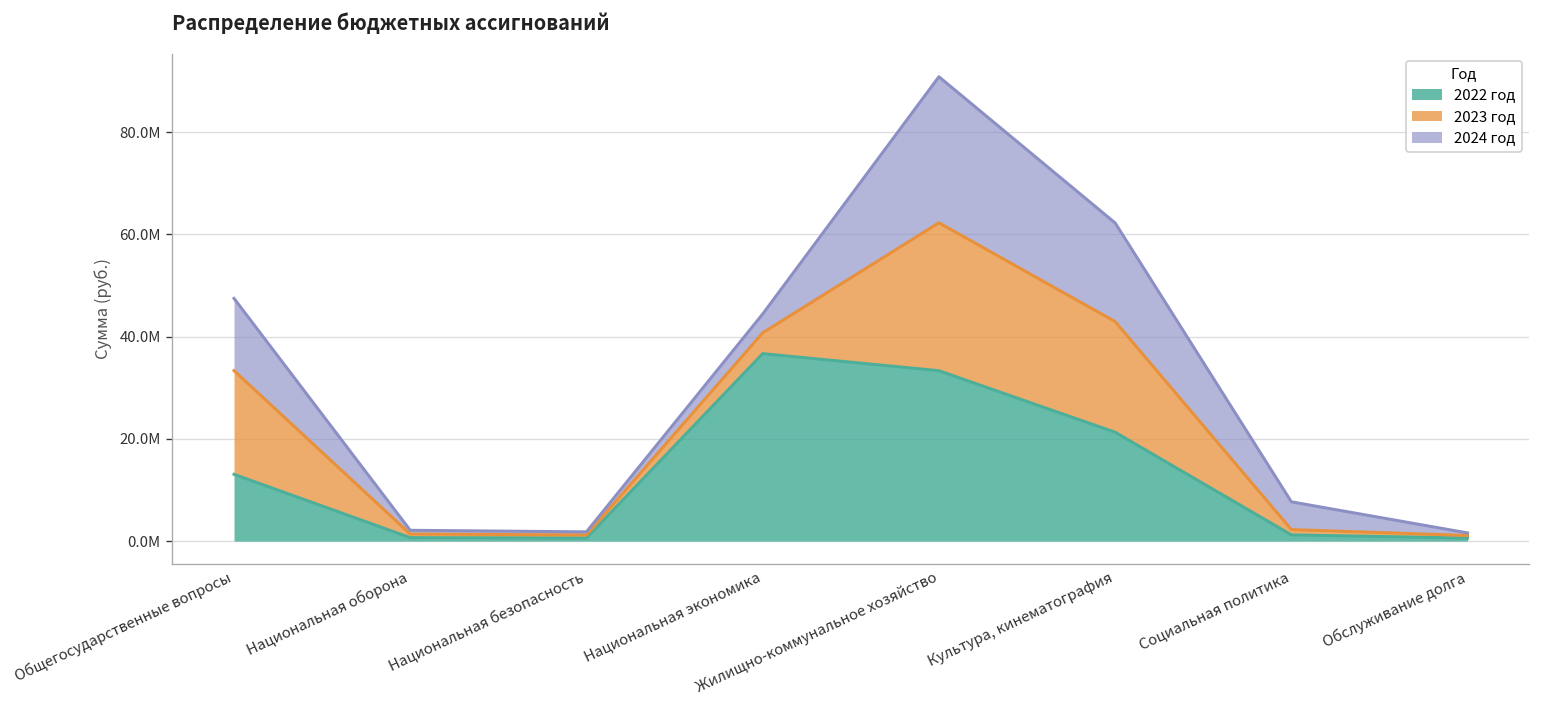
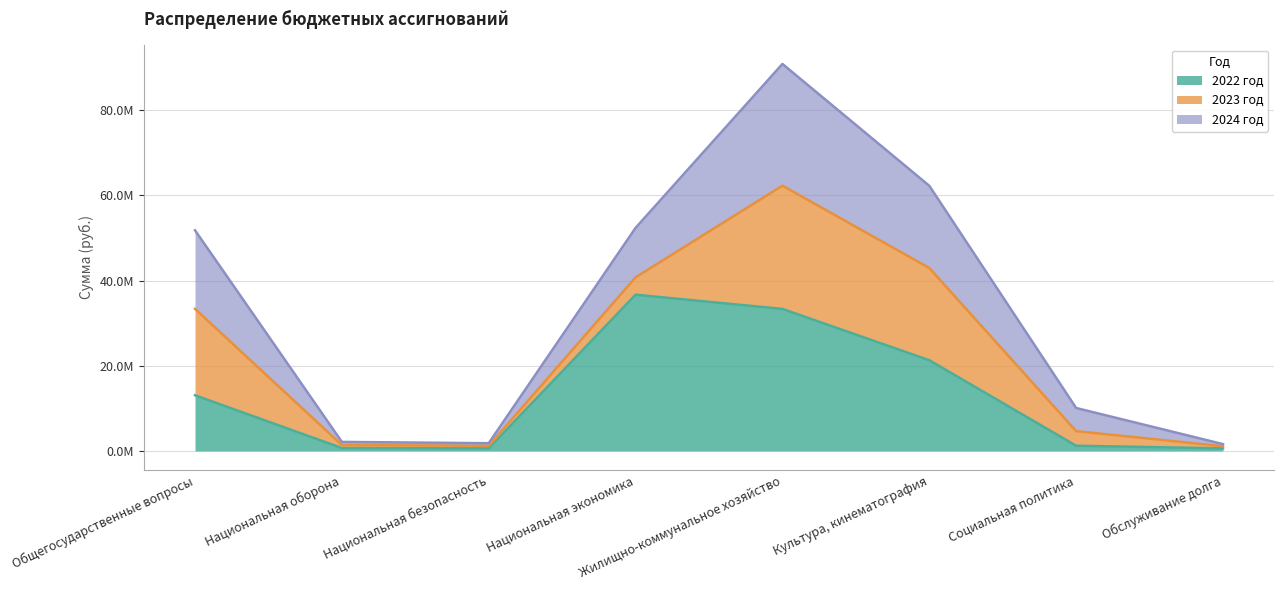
  {
    "2022 год": {
      "Общегосударственные вопросы": 13000000,
      "Национальная оборона": 1000000,
      "Национальная безопасность": 1000000,
      "Национальная экономика": 37000000,
      "Жилищно-коммунальное хозяйство": 33000000,
      "Культура, кинематография": 21000000,
      "Социальная политика": 1000000
    },
    "2023 год": {
      "Общегосударственные вопросы": 20000000,
      "Национальная оборона": 1000000,
      "Национальная безопасность": 1000000,
      "Национальная экономика": 4000000,
      "Жилищно-коммунальное хозяйство": 29000000,
      "Культура, кинематография": 22000000,
-     "Социальная политика": 1000000
+     "Социальная политика": 3000000
    },
    "2024 год": {
-     "Общегосударственные вопросы": 14000000,
+     "Общегосударственные вопросы": 18000000,
      "Национальная оборона": 1000000,
      "Национальная безопасность": 1000000,
-     "Национальная экономика": 4000000,
+     "Национальная экономика": 12000000,
      "Жилищно-коммунальное хозяйство": 29000000,
      "Культура, кинематография": 19000000,
      "Социальная политика": 5000000
    }
  }
